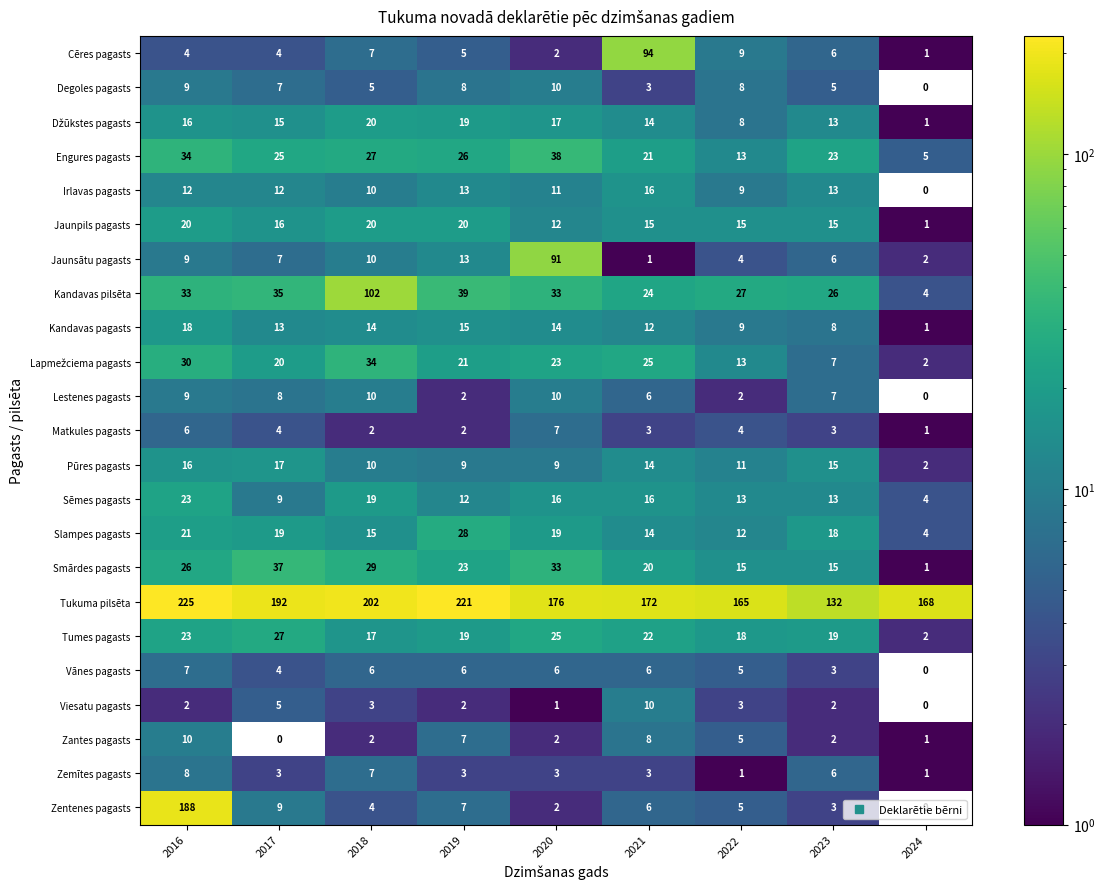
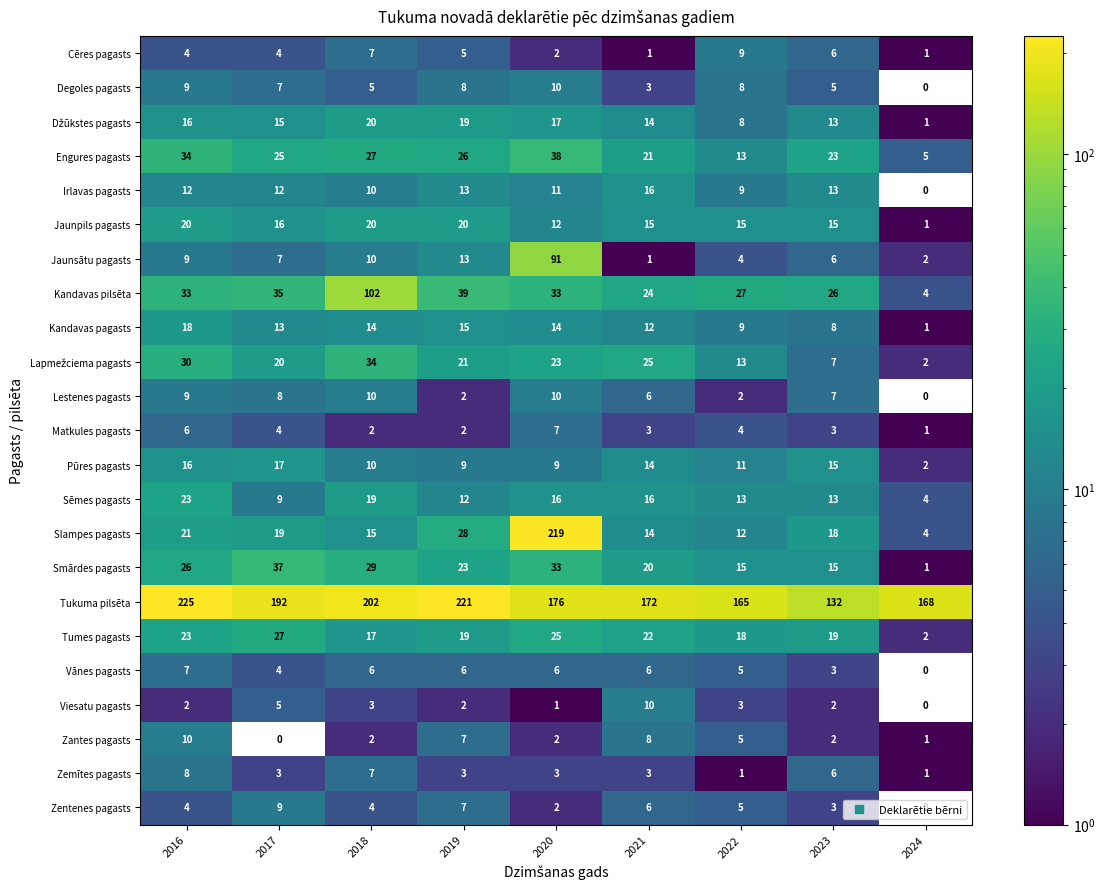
  {
    "Cēres pagasts": {
      "2016": 4,
      "2017": 4,
      "2018": 7,
      "2019": 5,
      "2020": 2,
-     "2021": 94,
+     "2021": 1,
      "2022": 9,
      "2023": 6,
      "2024": 1
    },
    "Slampes pagasts": {
      "2016": 21,
      "2017": 19,
      "2018": 15,
      "2019": 28,
-     "2020": 19,
+     "2020": 219,
      "2021": 14,
      "2022": 12,
      "2023": 18,
      "2024": 4
    },
    "Zentenes pagasts": {
-     "2016": 188,
+     "2016": 4,
      "2017": 9,
      "2018": 4,
      "2019": 7,
      "2020": 2,
      "2021": 6,
      "2022": 5,
      "2023": 3
    }
  }
